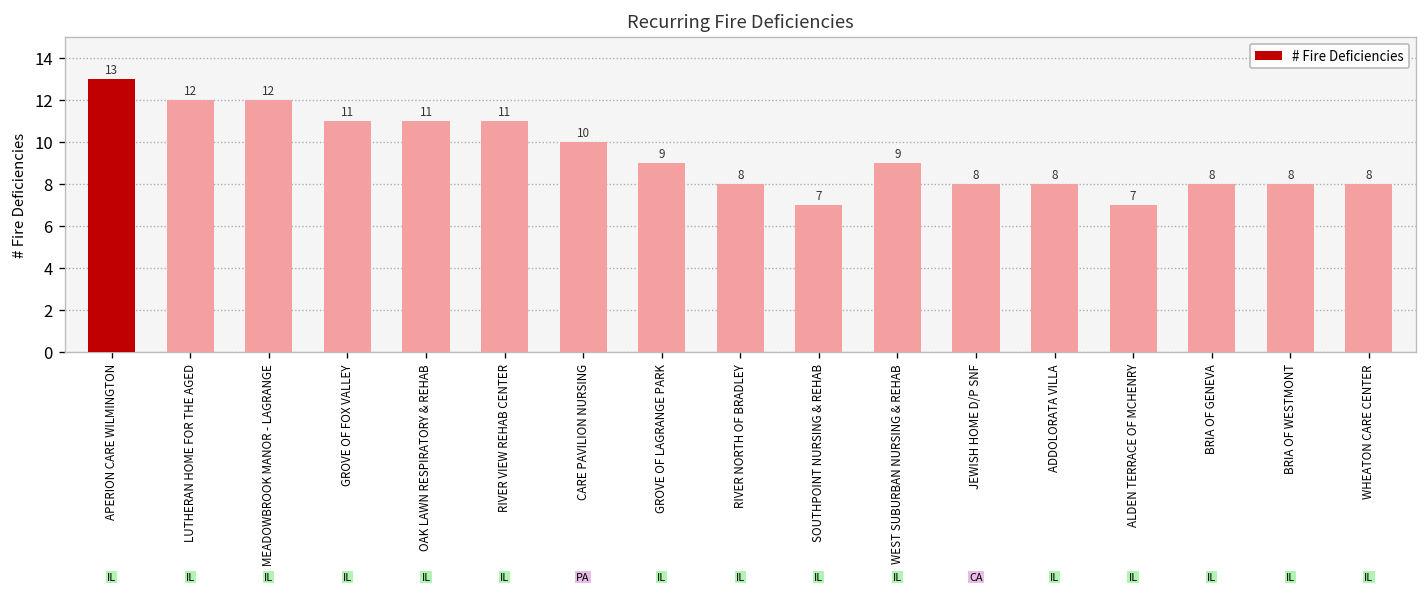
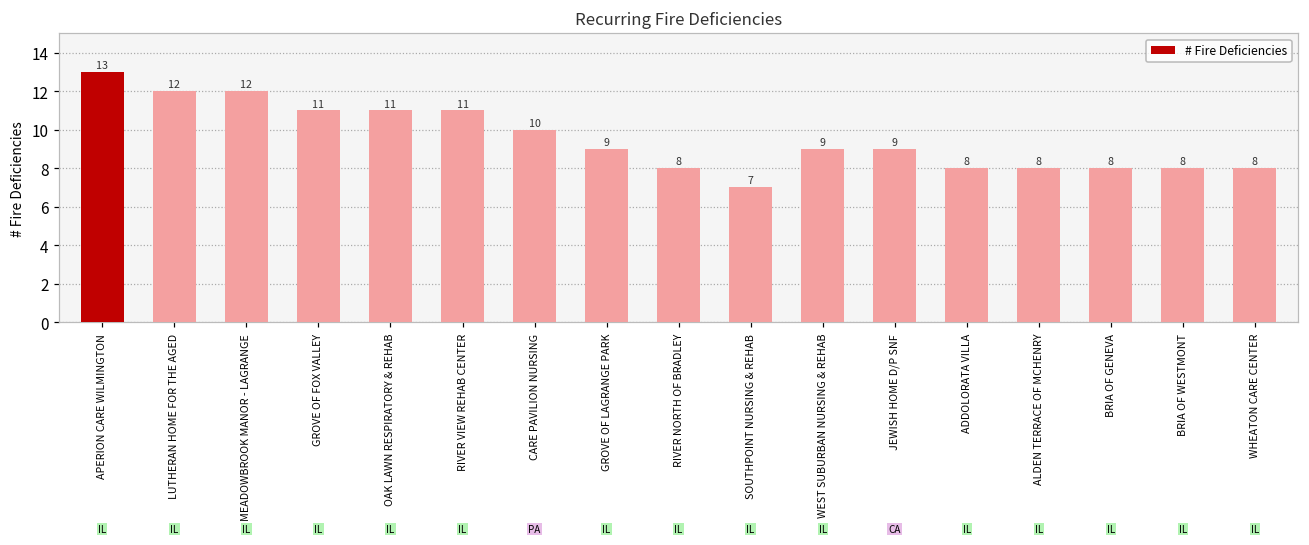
  {
    "APERION CARE WILMINGTON": 13,
    "LUTHERAN HOME FOR THE AGED": 12,
    "MEADOWBROOK MANOR - LAGRANGE": 12,
    "GROVE OF FOX VALLEY": 11,
    "OAK LAWN RESPIRATORY & REHAB": 11,
    "RIVER VIEW REHAB CENTER": 11,
    "CARE PAVILION NURSING": 10,
    "GROVE OF LAGRANGE PARK": 9,
    "RIVER NORTH OF BRADLEY": 8,
    "SOUTHPOINT NURSING & REHAB": 7,
    "WEST SUBURBAN NURSING & REHAB": 9,
-   "JEWISH HOME D/P SNF": 8,
+   "JEWISH HOME D/P SNF": 9,
    "ADDOLORATA VILLA": 8,
-   "ALDEN TERRACE OF MCHENRY": 7,
+   "ALDEN TERRACE OF MCHENRY": 8,
    "BRIA OF GENEVA": 8,
    "BRIA OF WESTMONT": 8,
    "WHEATON CARE CENTER": 8
  }
